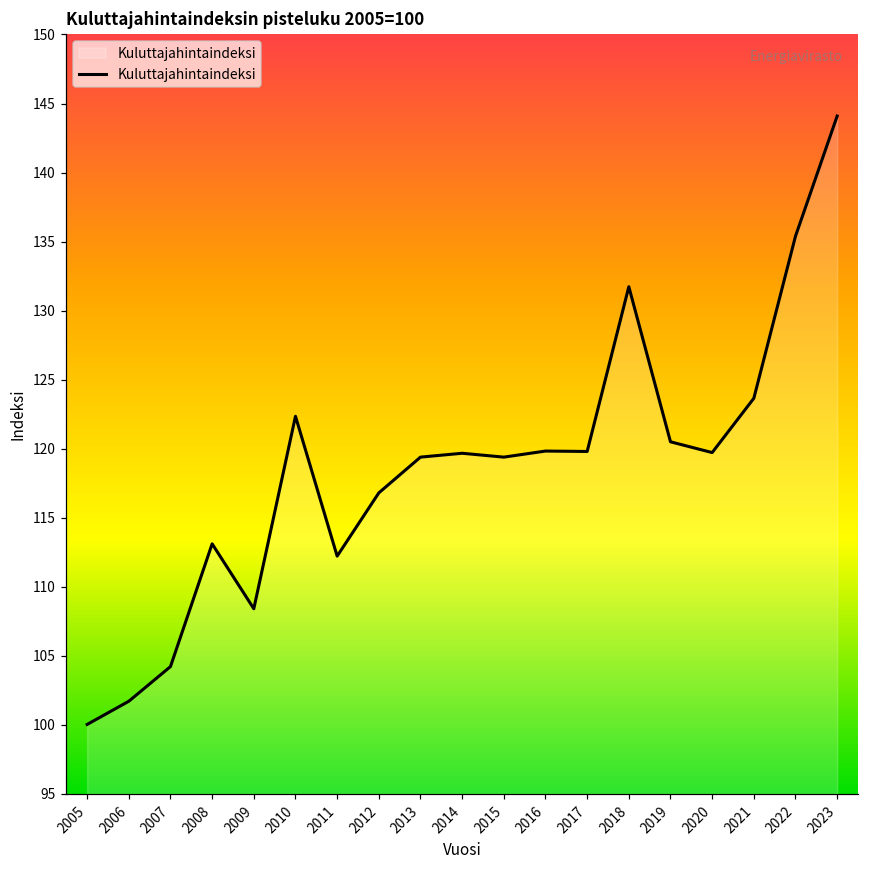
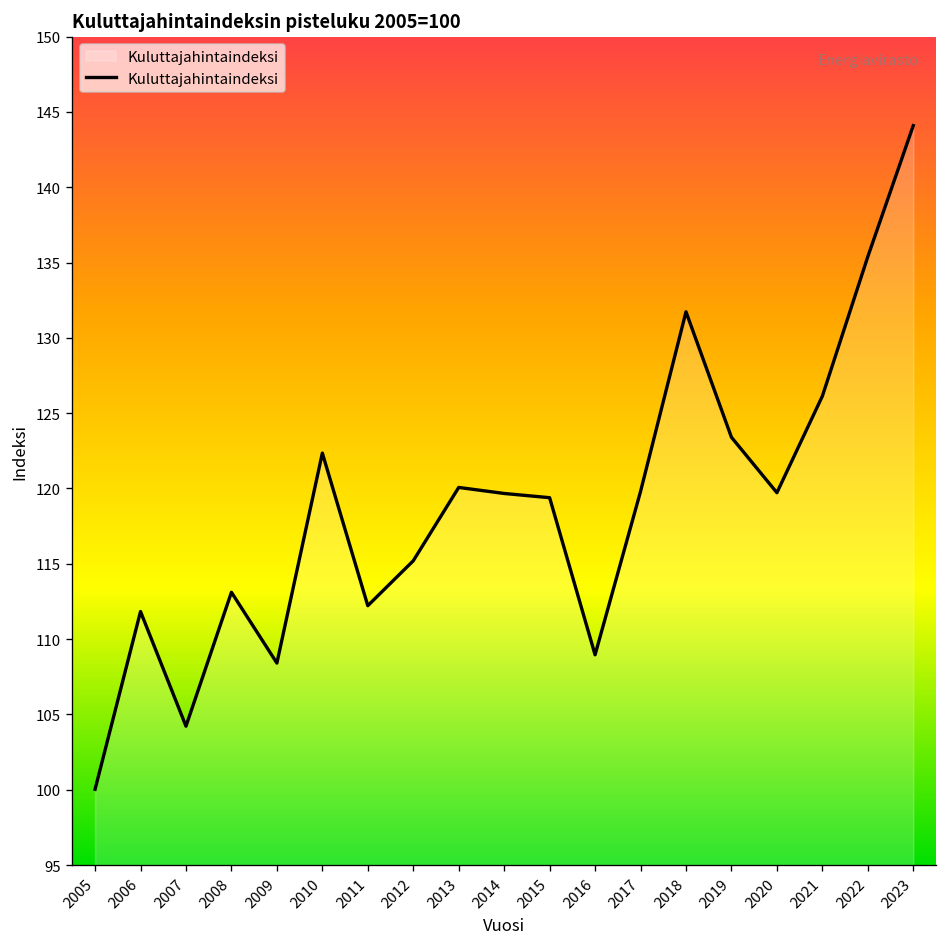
  {
    "2005": 100.0,
-   "2006": 101.7,
+   "2006": 111.8,
    "2007": 104.2,
    "2008": 113.1,
    "2009": 108.4,
    "2010": 122.4,
    "2011": 112.2,
-   "2012": 116.8,
-   "2013": 119.4,
+   "2012": 115.2,
+   "2013": 120.1,
    "2014": 119.7,
    "2015": 119.4,
-   "2016": 119.8,
+   "2016": 109.0,
    "2017": 119.8,
    "2018": 131.7,
-   "2019": 120.5,
+   "2019": 123.4,
    "2020": 119.7,
-   "2021": 123.7,
+   "2021": 126.1,
    "2022": 135.4,
    "2023": 144.1
  }
